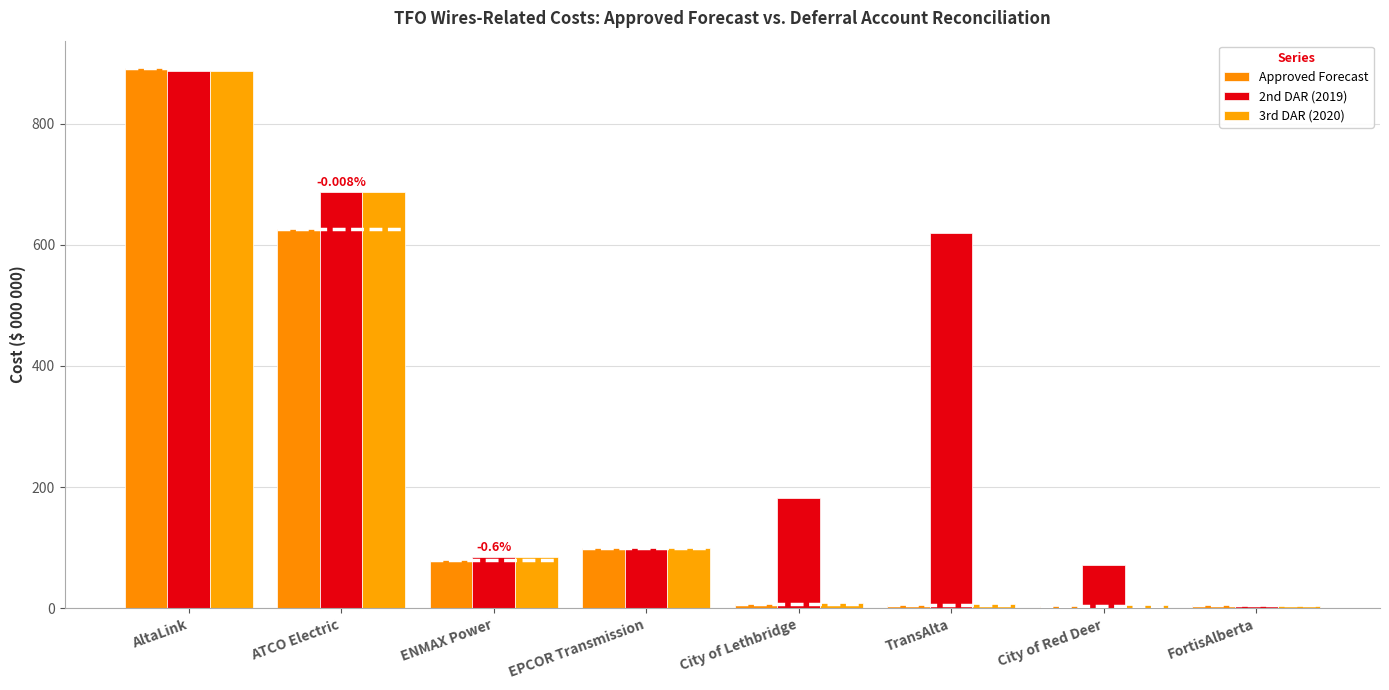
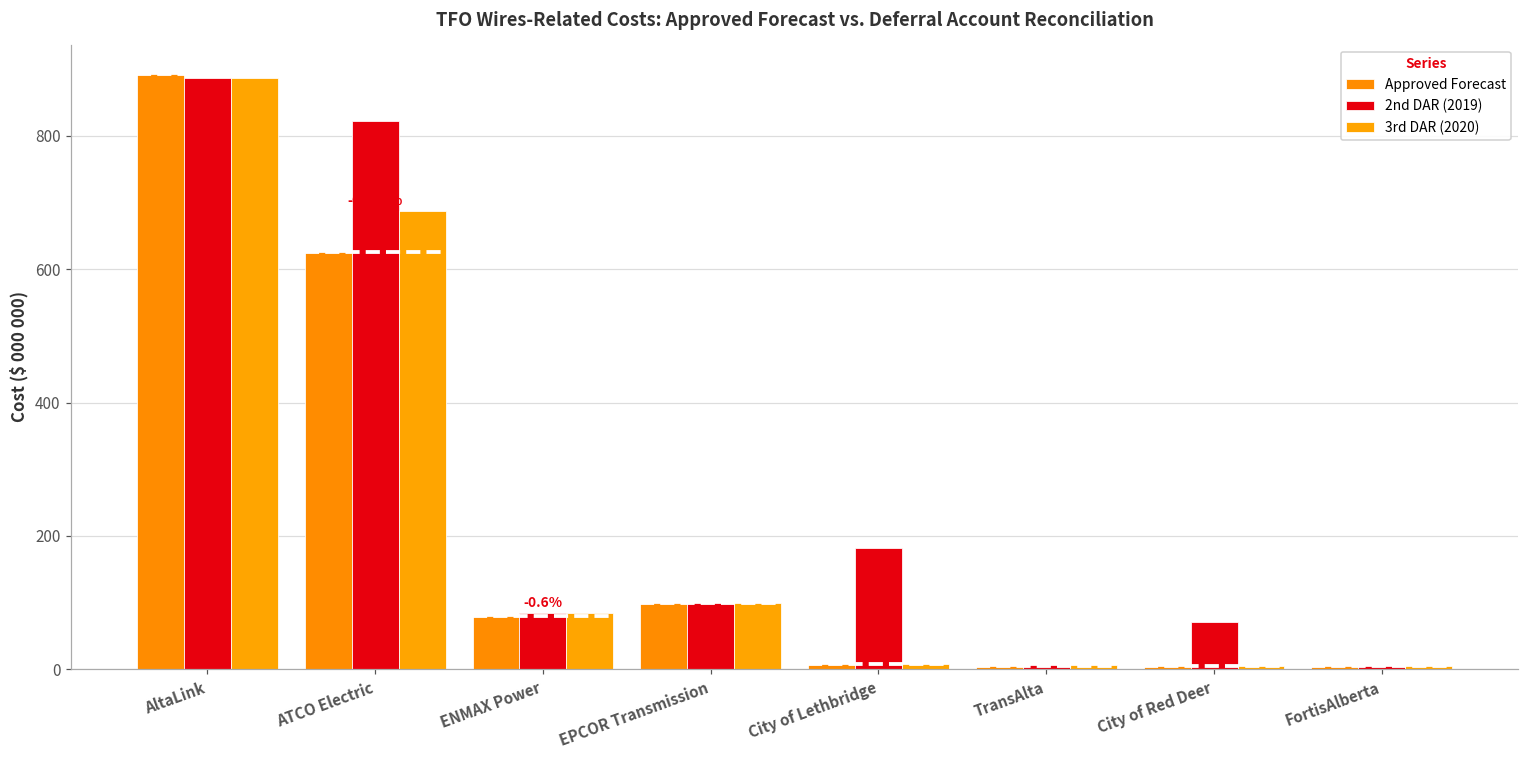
  {
    "2nd DAR (2019)": {
      "AltaLink": 890,
-     "ATCO Electric": 690,
+     "ATCO Electric": 820,
      "EPCOR Transmission": 100,
      "City of Lethbridge": 180,
-     "TransAlta": 620,
+     "TransAlta": 10,
      "City of Red Deer": 70,
      "FortisAlberta": 0
    }
  }
